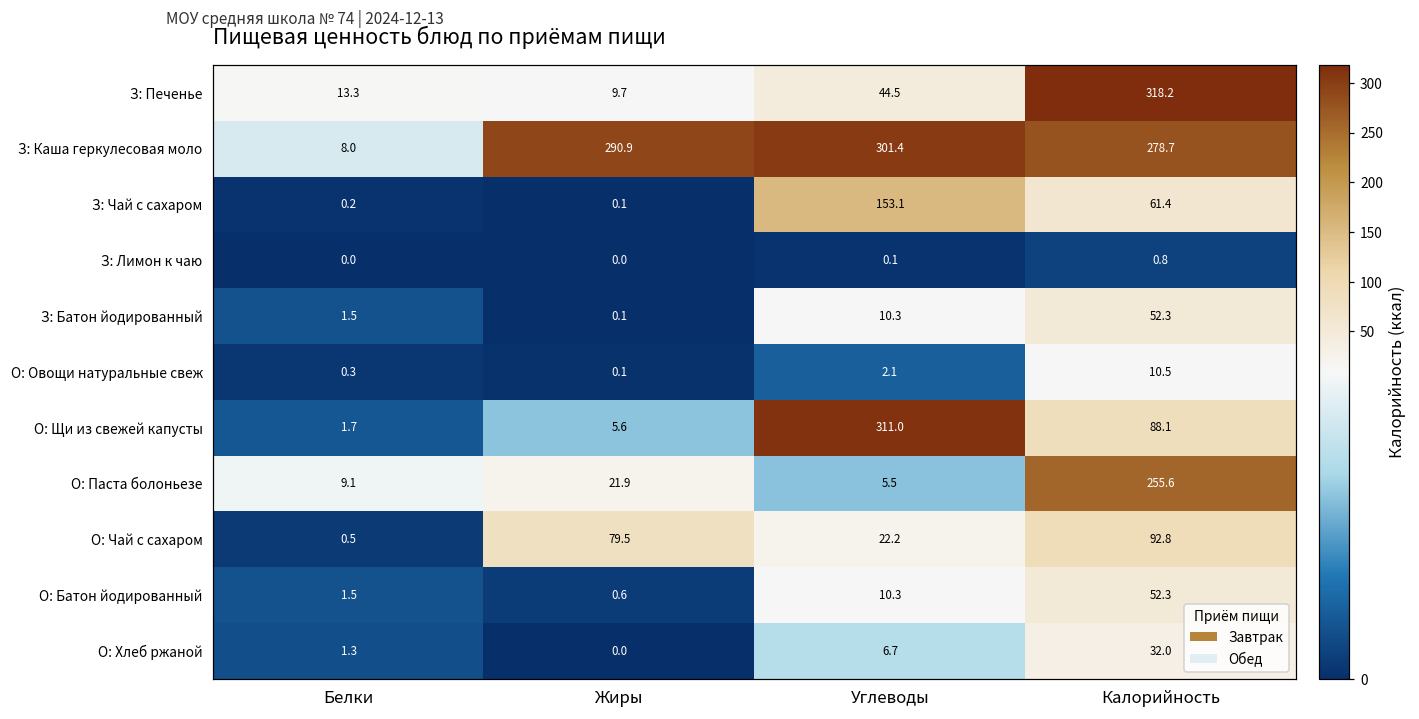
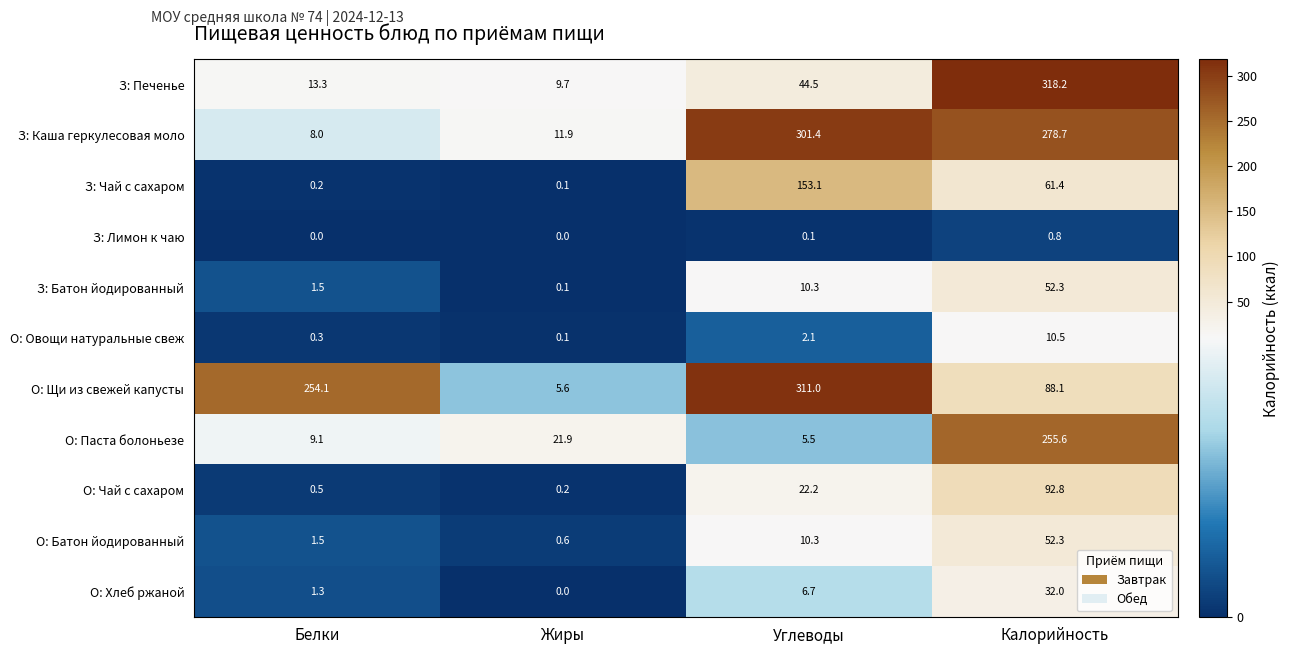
  {
    "З: Печенье": {
      "Белки": 13.3,
      "Жиры": 9.7,
      "Углеводы": 44.5,
      "Калорийность": 318.2
    },
    "З: Каша геркулесовая моло": {
      "Белки": 8.0,
-     "Жиры": 290.9,
+     "Жиры": 11.9,
      "Углеводы": 301.4,
      "Калорийность": 278.7
    },
    "З: Чай с сахаром": {
      "Белки": 0.2,
      "Жиры": 0.1,
      "Углеводы": 153.1,
      "Калорийность": 61.4
    },
    "З: Лимон к чаю": {
      "Белки": 0.0,
      "Жиры": 0.0,
      "Углеводы": 0.1,
      "Калорийность": 0.8
    },
    "З: Батон йодированный": {
      "Белки": 1.5,
      "Жиры": 0.1,
      "Углеводы": 10.3,
      "Калорийность": 52.3
    },
    "О: Овощи натуральные свеж": {
      "Белки": 0.3,
      "Жиры": 0.1,
      "Углеводы": 2.1,
      "Калорийность": 10.5
    },
    "О: Щи из свежей капусты": {
-     "Белки": 1.7,
+     "Белки": 254.1,
      "Жиры": 5.6,
      "Углеводы": 311.0,
      "Калорийность": 88.1
    },
    "О: Паста болоньезе": {
      "Белки": 9.1,
      "Жиры": 21.9,
      "Углеводы": 5.5,
      "Калорийность": 255.6
    },
    "О: Чай с сахаром": {
      "Белки": 0.5,
-     "Жиры": 79.5,
+     "Жиры": 0.2,
      "Углеводы": 22.2,
      "Калорийность": 92.8
    },
    "О: Батон йодированный": {
      "Белки": 1.5,
      "Жиры": 0.6,
      "Углеводы": 10.3,
      "Калорийность": 52.3
    },
    "О: Хлеб ржаной": {
      "Белки": 1.3,
      "Жиры": 0.0,
      "Углеводы": 6.7,
      "Калорийность": 32.0
    }
  }
